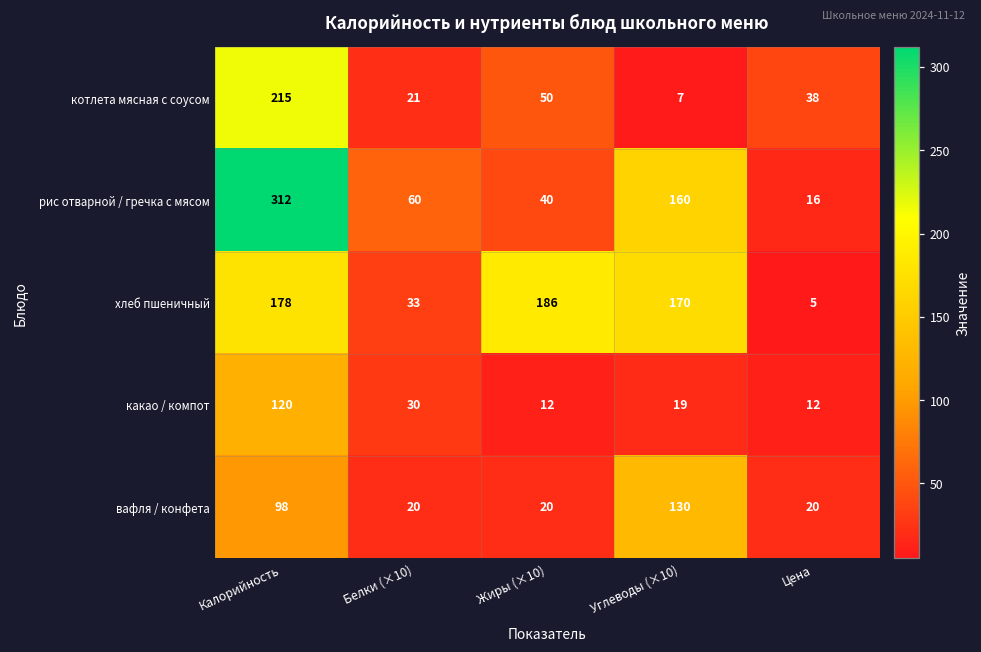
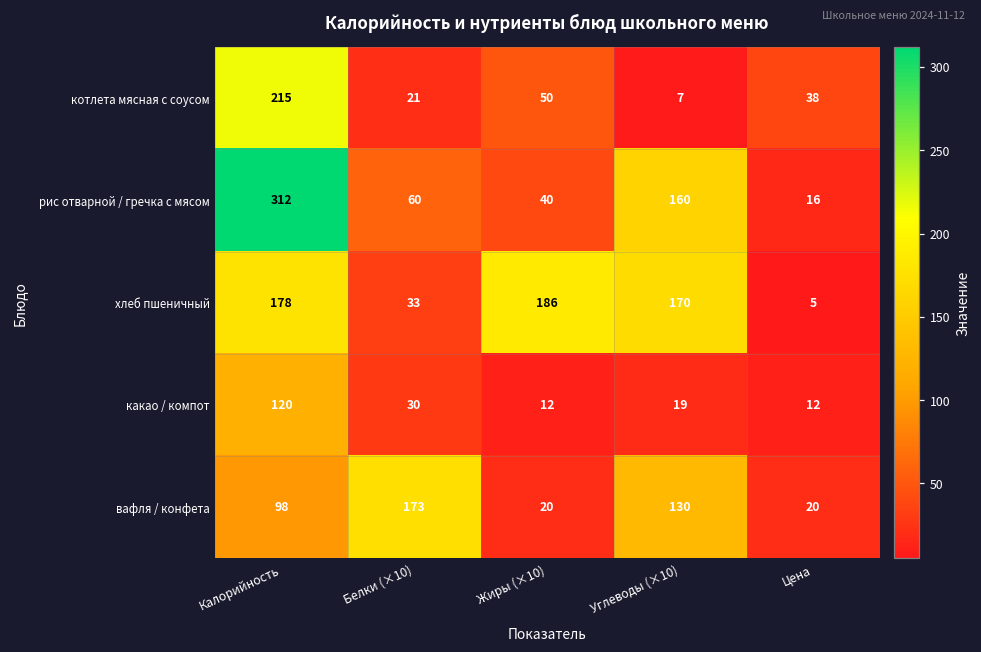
  {
    "котлета мясная с соусом": {
      "Калорийность": 215,
      "Белки (×10)": 21,
      "Жиры (×10)": 50,
      "Углеводы (×10)": 7,
      "Цена": 38
    },
    "рис отварной / гречка с мясом": {
      "Калорийность": 312,
      "Белки (×10)": 60,
      "Жиры (×10)": 40,
      "Углеводы (×10)": 160,
      "Цена": 16
    },
    "хлеб пшеничный": {
      "Калорийность": 178,
      "Белки (×10)": 33,
      "Жиры (×10)": 186,
      "Углеводы (×10)": 170,
      "Цена": 5
    },
    "какао / компот": {
      "Калорийность": 120,
      "Белки (×10)": 30,
      "Жиры (×10)": 12,
      "Углеводы (×10)": 19,
      "Цена": 12
    },
    "вафля / конфета": {
      "Калорийность": 98,
-     "Белки (×10)": 20,
+     "Белки (×10)": 173,
      "Жиры (×10)": 20,
      "Углеводы (×10)": 130,
      "Цена": 20
    }
  }
